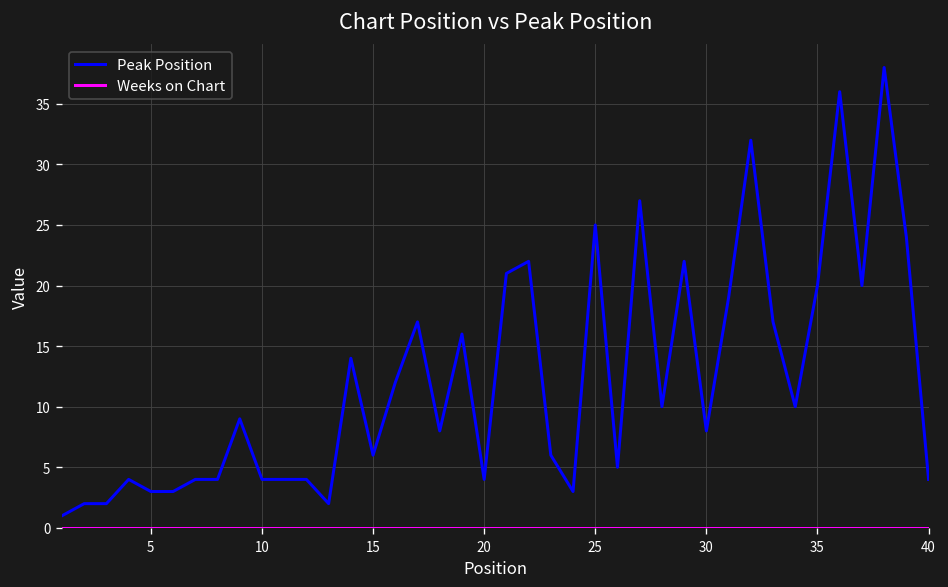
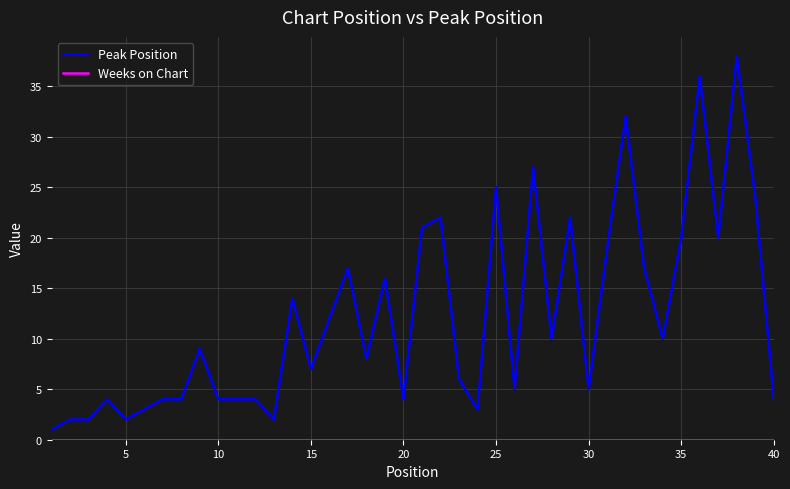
  {
    "Peak Position": {
-     "5": 3,
+     "5": 2,
      "10": 4,
-     "15": 6,
+     "15": 7,
      "20": 4,
      "25": 25,
-     "30": 8,
+     "30": 5,
      "35": 20,
      "40": 4
    },
    "Weeks on Chart": {
      "5": 0,
      "10": 0,
      "15": 0,
      "20": 0,
      "25": 0,
      "30": 0,
      "35": 0,
      "40": 0
    }
  }
